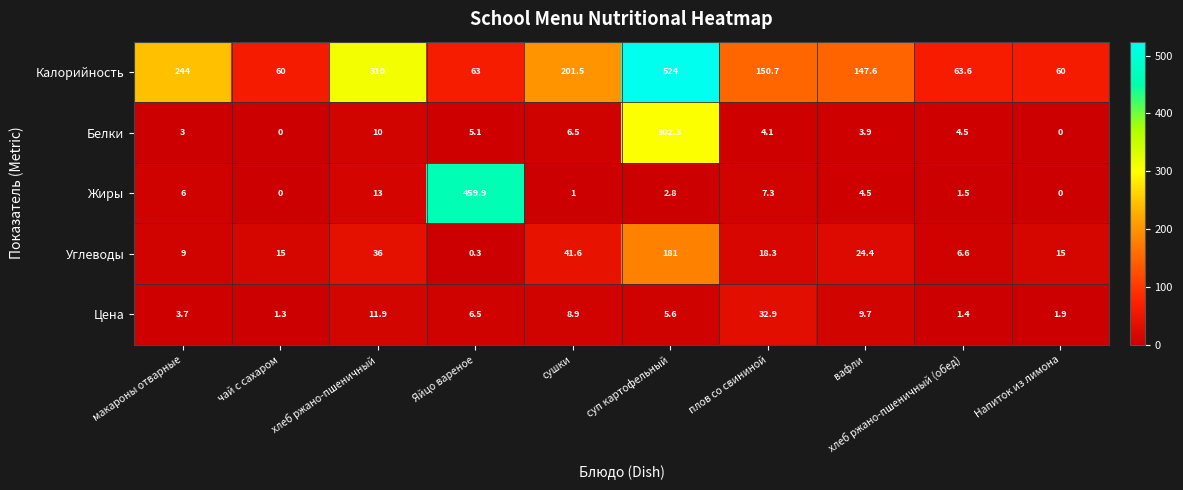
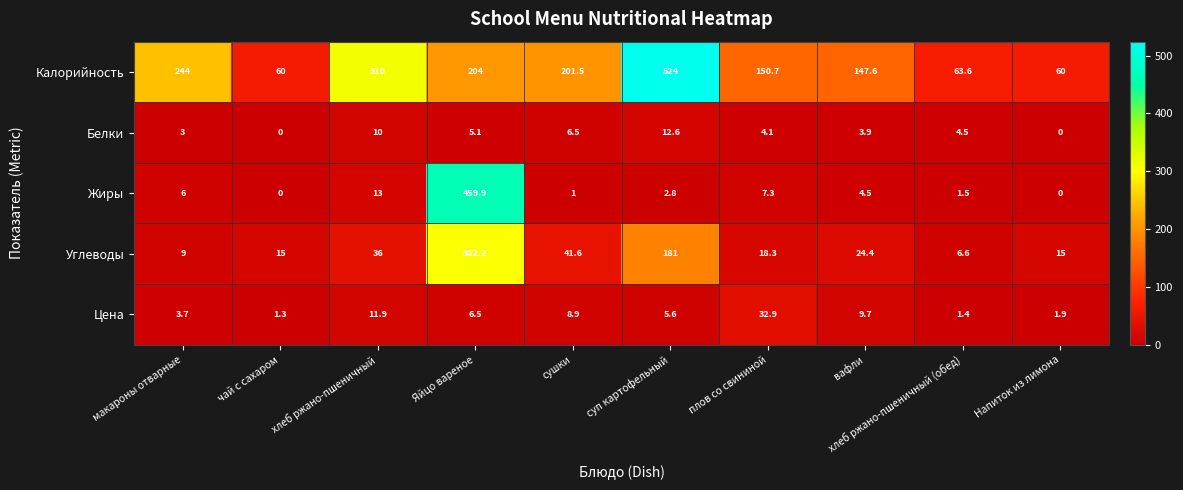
  {
    "Калорийность": {
-     "Яйцо вареное": 63
+     "Яйцо вареное": 204
    },
    "Белки": {
-     "суп картофельный": 302.3
+     "суп картофельный": 12.6
    },
    "Углеводы": {
-     "Яйцо вареное": 0.3
+     "Яйцо вареное": 302.2
    }
  }
